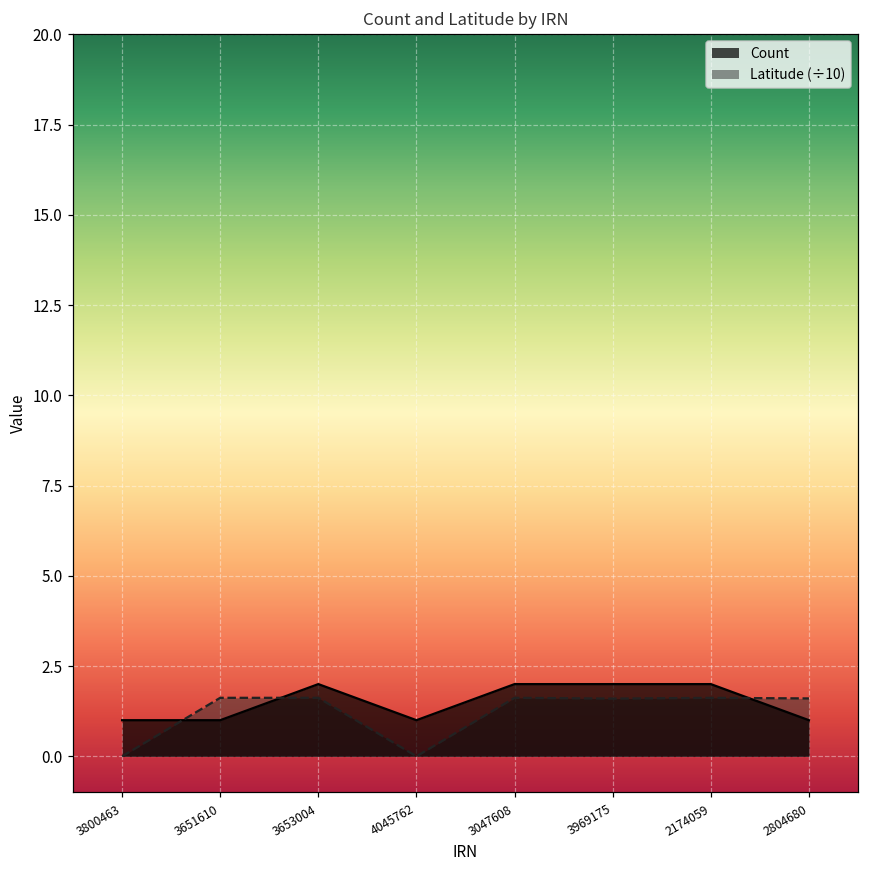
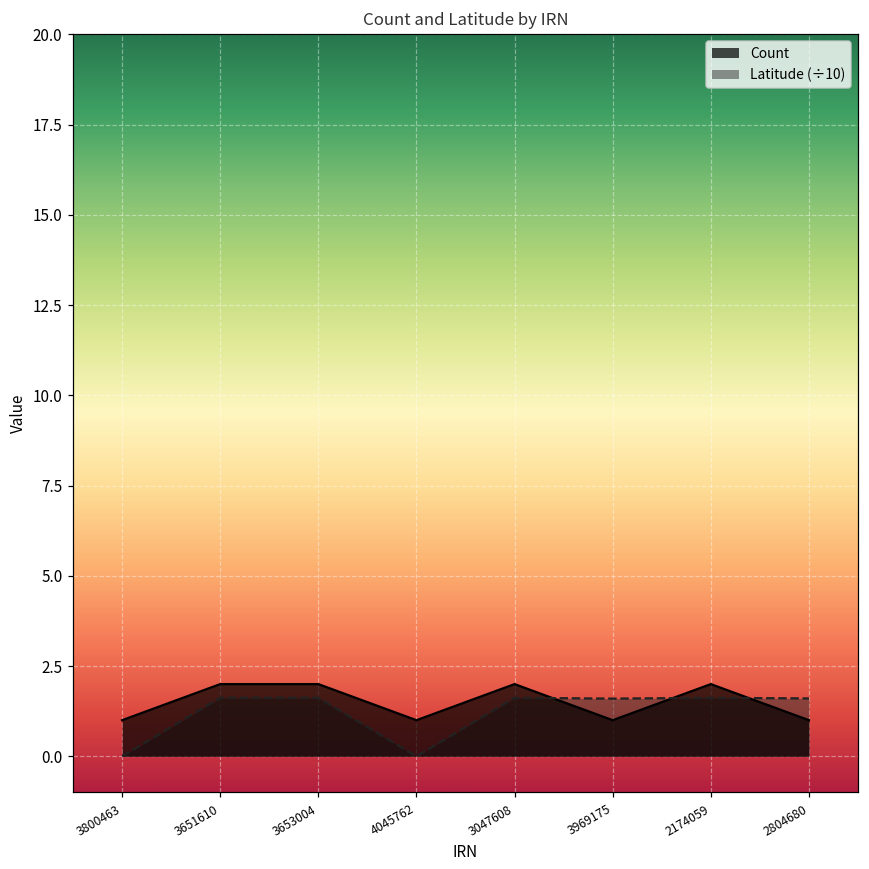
  {
    "Count": {
      "3800463": 1,
-     "3651610": 1,
+     "3651610": 2,
      "3653004": 2,
      "4045762": 1,
      "3047608": 2,
-     "3969175": 2,
+     "3969175": 1,
      "2174059": 2,
      "2804680": 1
    },
    "Latitude (÷10)": {
      "3800463": 0,
      "3651610": 1.6,
      "3653004": 1.6,
      "4045762": 0,
      "3047608": 1.6,
      "3969175": 1.6,
      "2174059": 1.6,
      "2804680": 1.6
    }
  }
